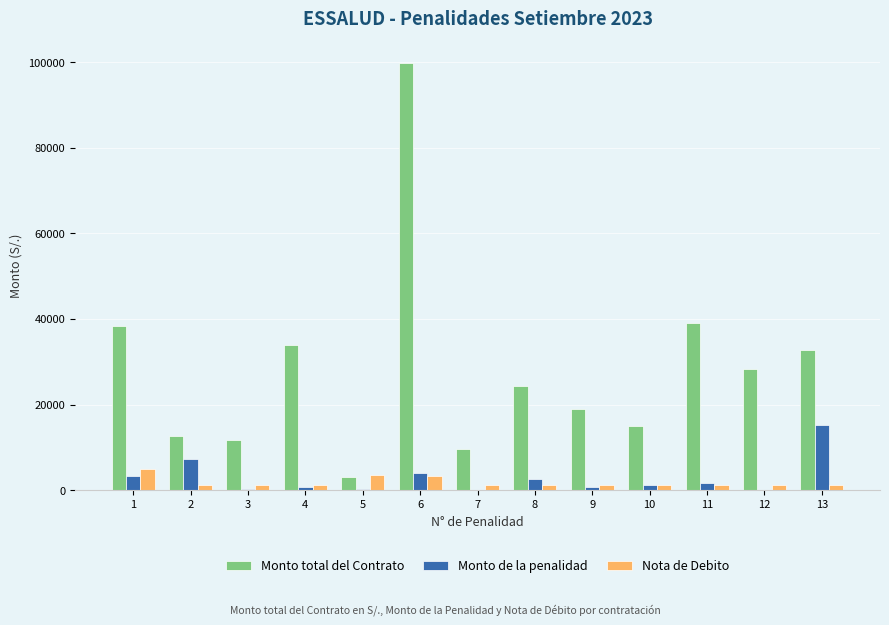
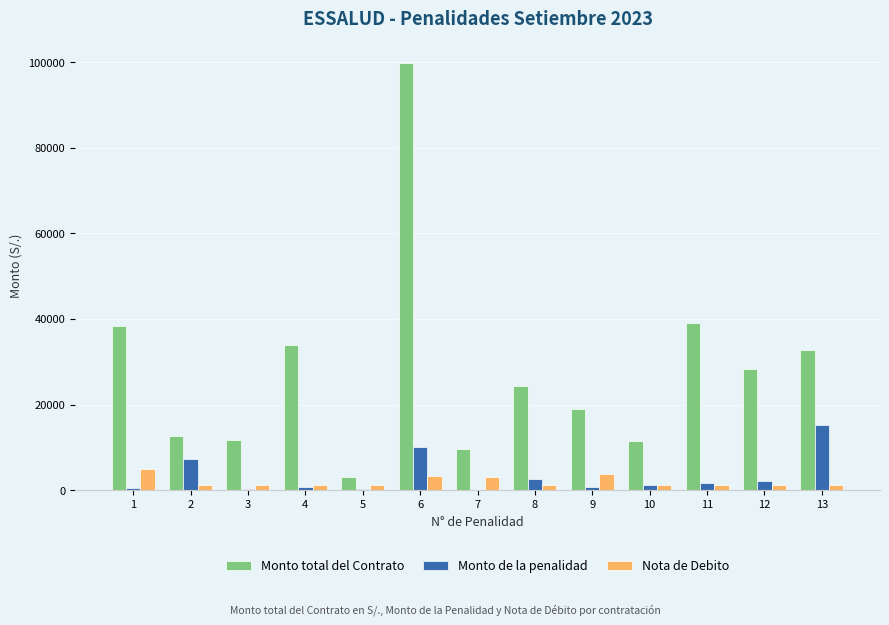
  {
    "Monto total del Contrato": {
      "1": 38000,
      "2": 13000,
      "3": 12000,
      "4": 34000,
      "5": 3000,
      "6": 100000,
      "7": 10000,
      "8": 24000,
      "9": 19000,
-     "10": 15000,
+     "10": 12000,
      "11": 39000,
      "12": 28000,
      "13": 33000
    },
    "Monto de la penalidad": {
-     "1": 3000,
+     "1": 0,
      "2": 7000,
      "4": 1000,
-     "6": 4000,
+     "6": 10000,
      "8": 3000,
      "9": 1000,
      "10": 1000,
      "11": 2000,
-     "12": 0,
+     "12": 2000,
      "13": 15000
    },
    "Nota de Debito": {
      "1": 5000,
      "2": 1000,
      "3": 1000,
      "4": 1000,
-     "5": 3000,
+     "5": 1000,
      "6": 3000,
-     "7": 1000,
+     "7": 3000,
      "8": 1000,
-     "9": 1000,
+     "9": 4000,
      "10": 1000,
      "11": 1000,
      "12": 1000,
      "13": 1000
    }
  }
